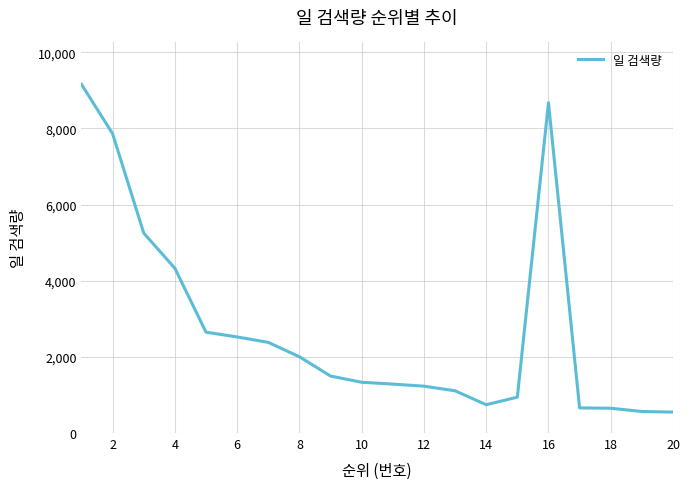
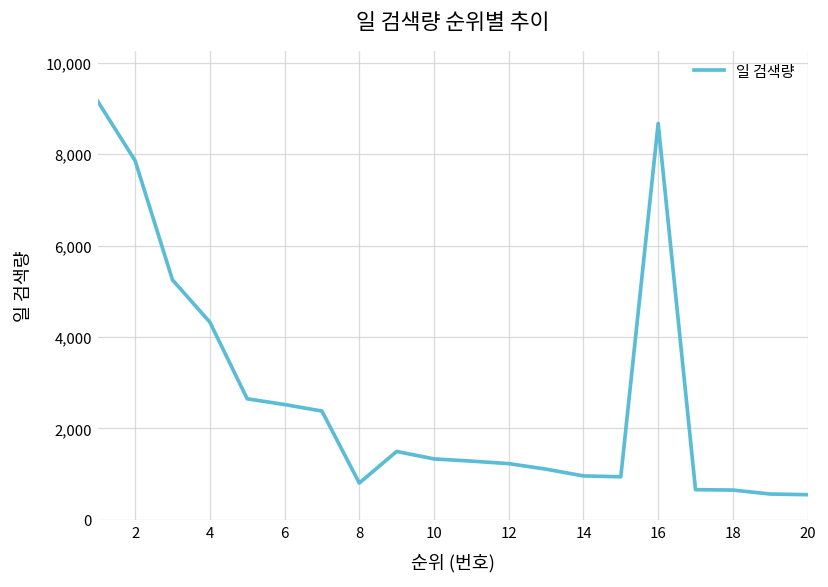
  {
    "2": "7,900",
    "4": "4,300",
    "6": "2,500",
-   "8": "2,000",
+   "8": "800",
    "10": "1,300",
    "12": "1,200",
-   "14": "700",
+   "14": "1,000",
    "16": "8,700",
    "18": "700",
    "20": "600"
  }
